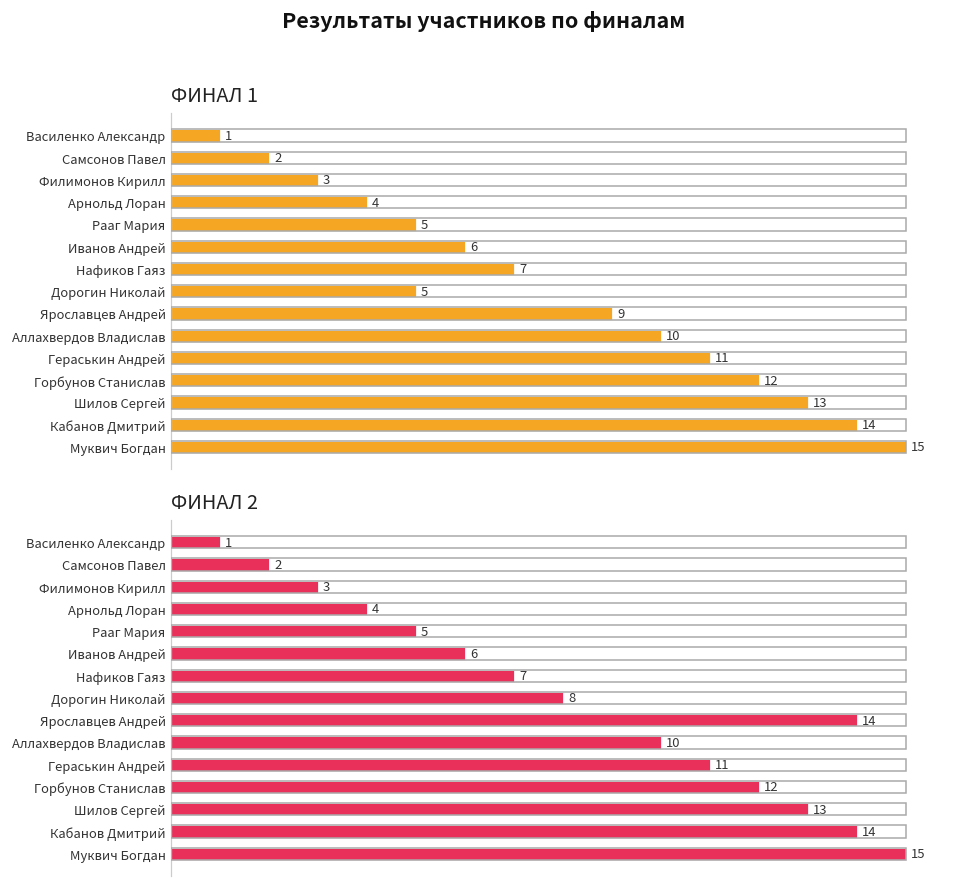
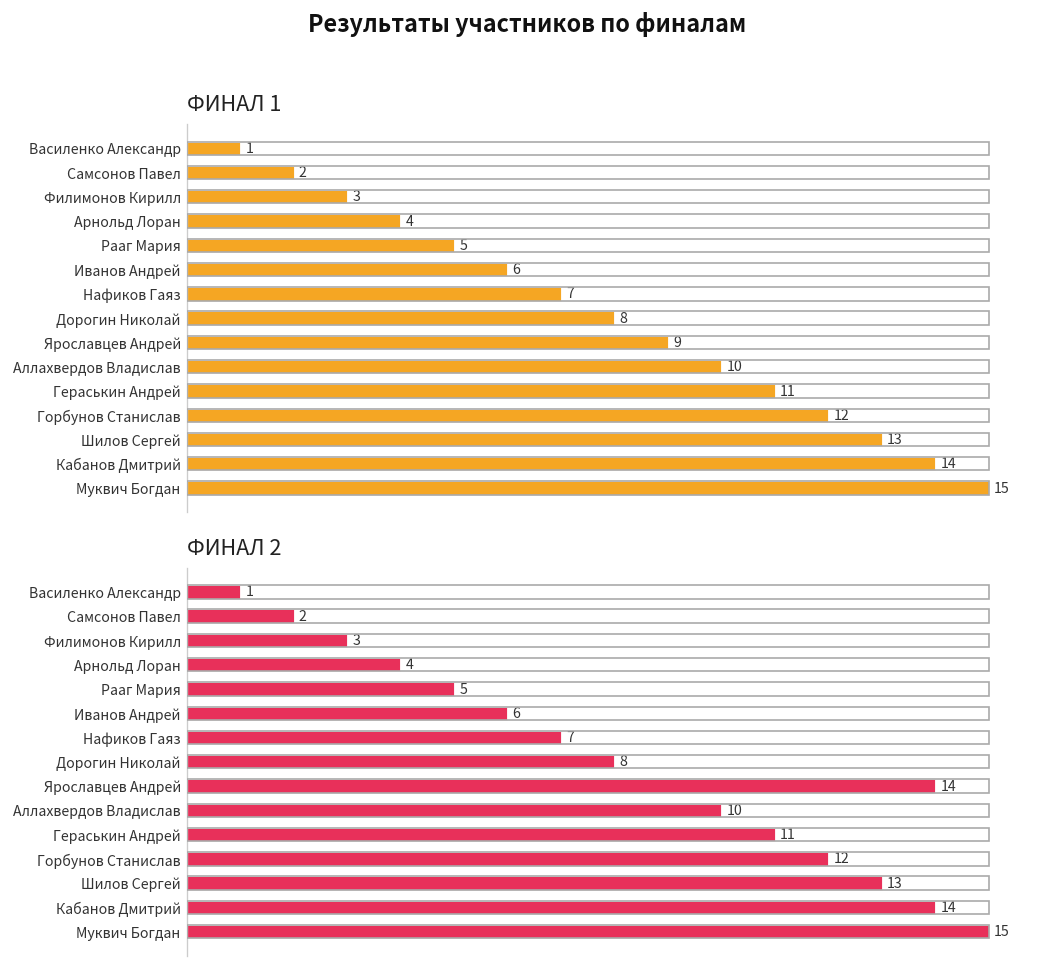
  {
    "ФИНАЛ 1": {
      "Василенко Александр": 1,
      "Самсонов Павел": 2,
      "Филимонов Кирилл": 3,
      "Арнольд Лоран": 4,
      "Рааг Мария": 5,
      "Иванов Андрей": 6,
      "Нафиков Гаяз": 7,
-     "Дорогин Николай": 5,
+     "Дорогин Николай": 8,
      "Ярославцев Андрей": 9,
      "Аллахвердов Владислав": 10,
      "Гераськин Андрей": 11,
      "Горбунов Станислав": 12,
      "Шилов Сергей": 13,
      "Кабанов Дмитрий": 14,
      "Муквич Богдан": 15
    },
    "ФИНАЛ 2": {
      "Василенко Александр": 1,
      "Самсонов Павел": 2,
      "Филимонов Кирилл": 3,
      "Арнольд Лоран": 4,
      "Рааг Мария": 5,
      "Иванов Андрей": 6,
      "Нафиков Гаяз": 7,
      "Дорогин Николай": 8,
      "Ярославцев Андрей": 14,
      "Аллахвердов Владислав": 10,
      "Гераськин Андрей": 11,
      "Горбунов Станислав": 12,
      "Шилов Сергей": 13,
      "Кабанов Дмитрий": 14,
      "Муквич Богдан": 15
    }
  }
